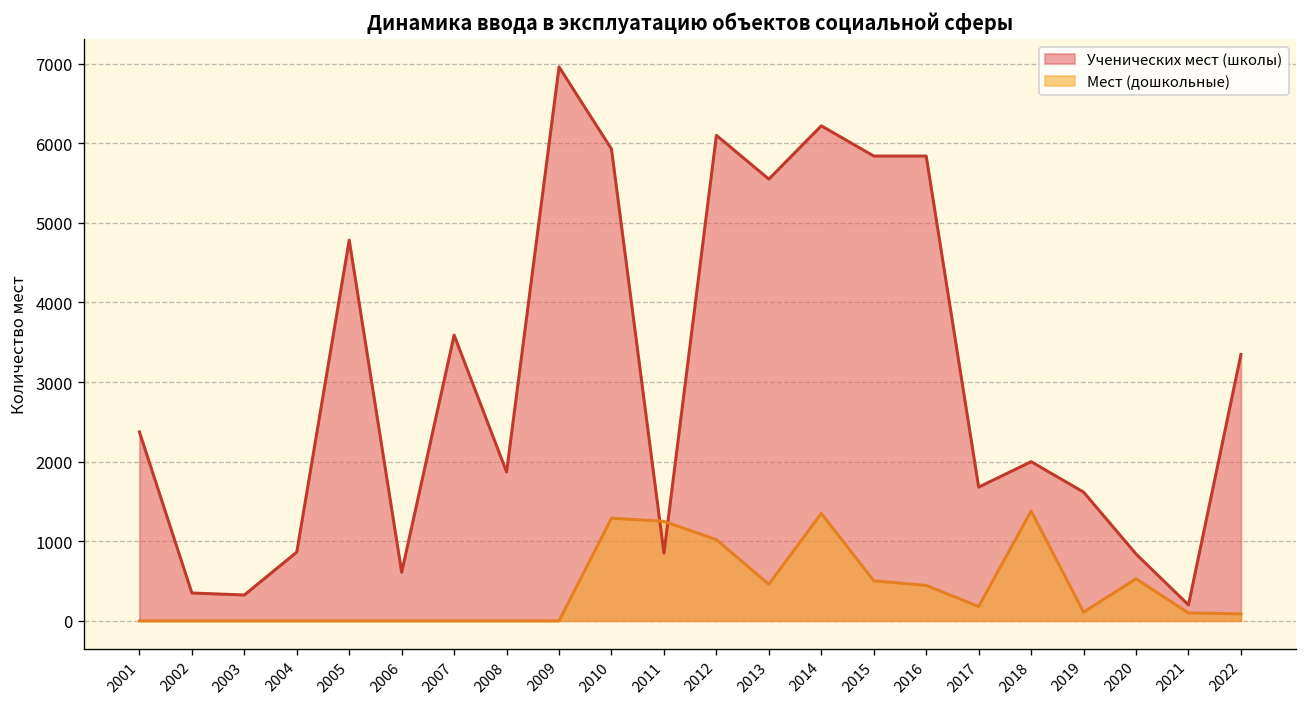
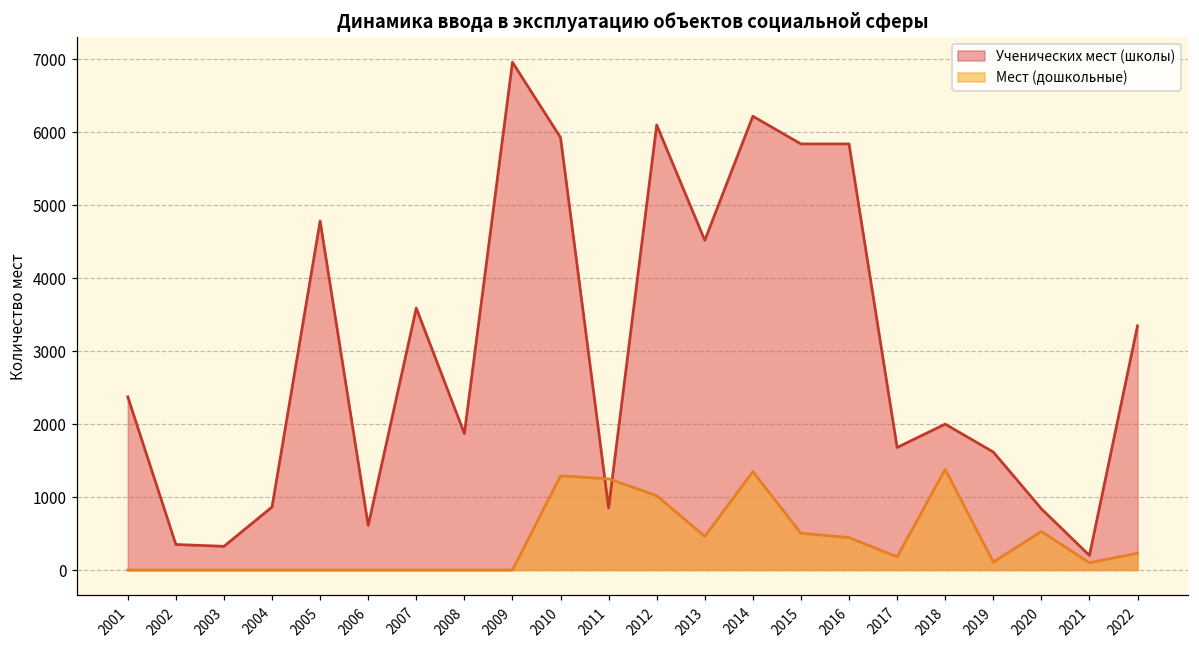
  {
    "Ученических мест (школы)": {
      "2001": 2400,
      "2002": 400,
      "2003": 300,
      "2004": 900,
      "2005": 4800,
      "2006": 600,
      "2007": 3600,
      "2008": 1900,
      "2009": 7000,
      "2010": 5900,
      "2011": 900,
      "2012": 6100,
-     "2013": 5600,
+     "2013": 4500,
      "2014": 6200,
      "2015": 5800,
      "2016": 5800,
      "2017": 1700,
      "2018": 2000,
      "2019": 1600,
      "2020": 800,
      "2021": 200,
      "2022": 3300
    },
    "Мест (дошкольные)": {
      "2001": 0,
      "2002": 0,
      "2003": 0,
      "2004": 0,
      "2005": 0,
      "2006": 0,
      "2007": 0,
      "2008": 0,
      "2009": 0,
      "2010": 1300,
      "2011": 1300,
      "2012": 1000,
      "2013": 500,
      "2014": 1400,
      "2015": 500,
      "2016": 400,
      "2017": 200,
      "2018": 1400,
      "2019": 100,
      "2020": 500,
      "2021": 100,
-     "2022": 100
+     "2022": 200
    }
  }
